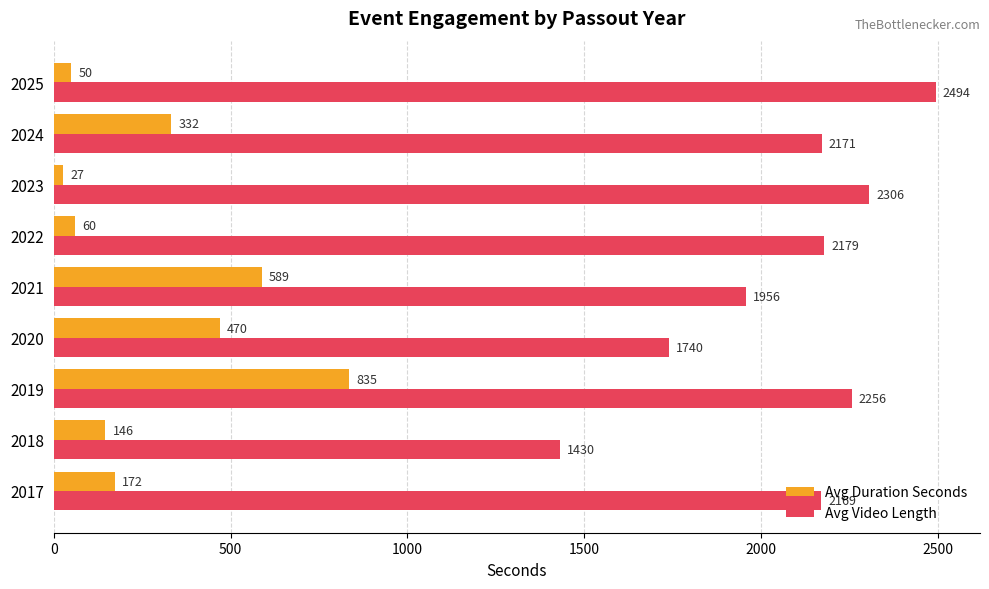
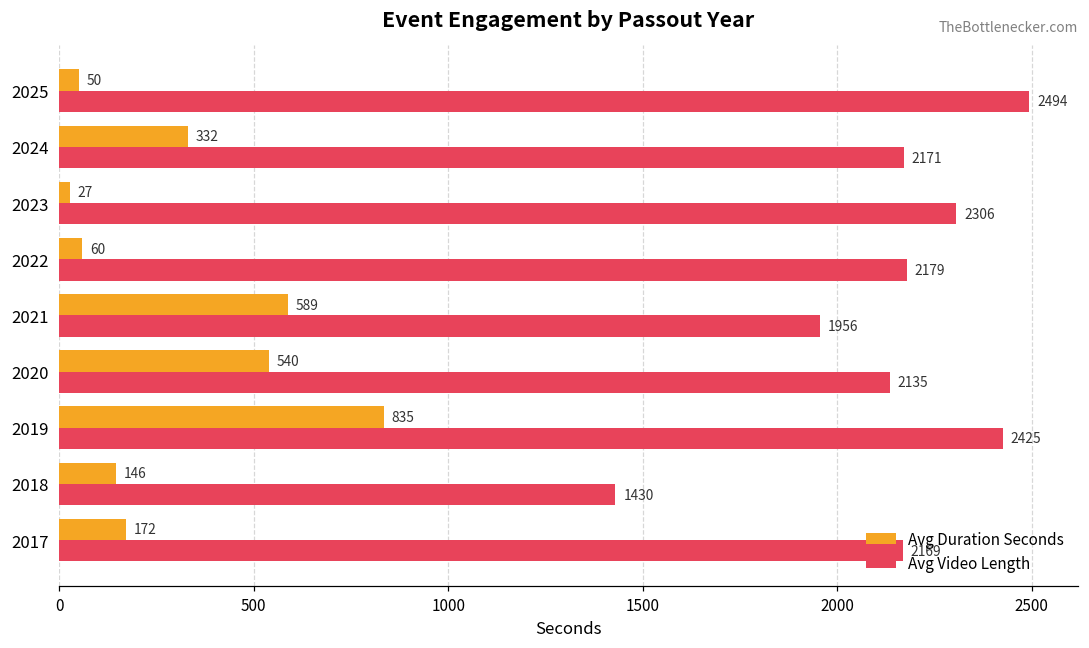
  {
    "Avg Duration Seconds": {
      "2025": 50,
      "2024": 332,
      "2023": 27,
      "2022": 60,
      "2021": 589,
-     "2020": 470,
+     "2020": 540,
      "2019": 835,
      "2018": 146,
      "2017": 172
    },
    "Avg Video Length": {
      "2025": 2494,
      "2024": 2171,
      "2023": 2306,
      "2022": 2179,
      "2021": 1956,
-     "2020": 1740,
-     "2019": 2256,
+     "2020": 2135,
+     "2019": 2425,
      "2018": 1430,
      "2017": 2169
    }
  }
